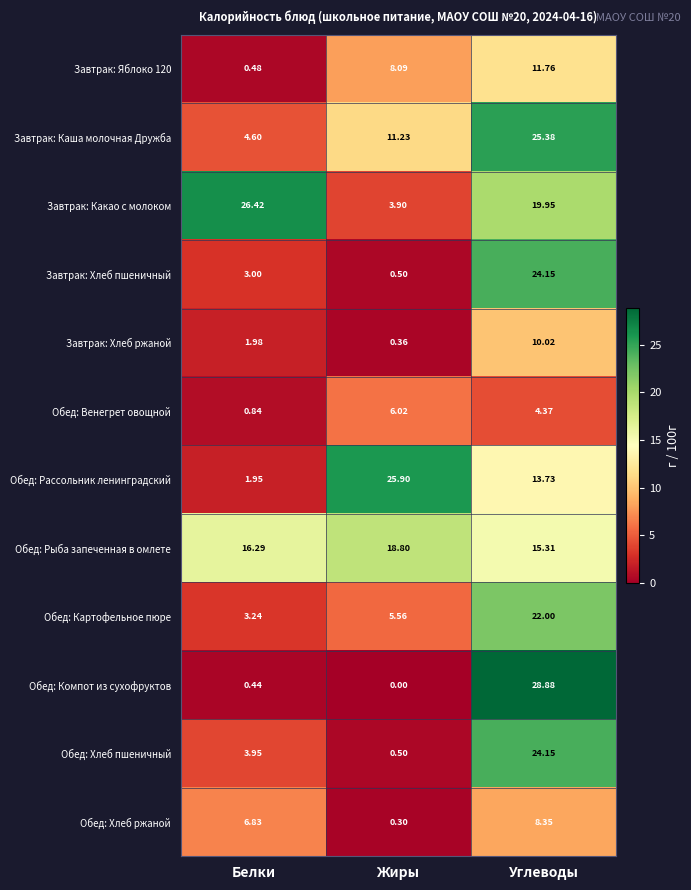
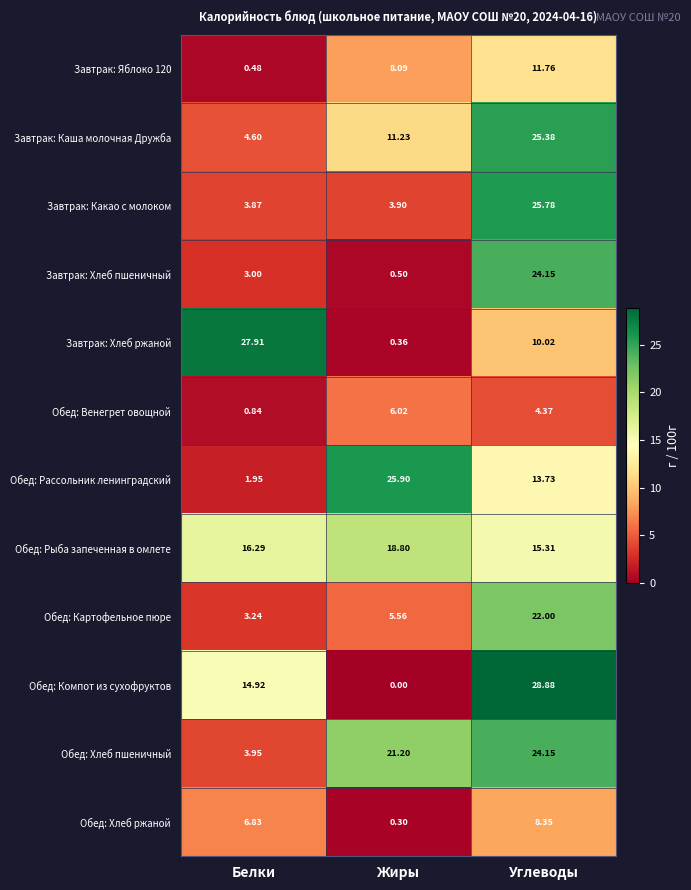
  {
    "Завтрак: Яблоко 120": {
      "Белки": 0.48,
      "Жиры": 8.09,
      "Углеводы": 11.76
    },
    "Завтрак: Каша молочная Дружба": {
      "Белки": 4.60,
      "Жиры": 11.23,
      "Углеводы": 25.38
    },
    "Завтрак: Какао с молоком": {
-     "Белки": 26.42,
+     "Белки": 3.87,
      "Жиры": 3.90,
-     "Углеводы": 19.95
+     "Углеводы": 25.78
    },
    "Завтрак: Хлеб пшеничный": {
      "Белки": 3.00,
      "Жиры": 0.50,
      "Углеводы": 24.15
    },
    "Завтрак: Хлеб ржаной": {
-     "Белки": 1.98,
+     "Белки": 27.91,
      "Жиры": 0.36,
      "Углеводы": 10.02
    },
    "Обед: Венегрет овощной": {
      "Белки": 0.84,
      "Жиры": 6.02,
      "Углеводы": 4.37
    },
    "Обед: Рассольник ленинградский": {
      "Белки": 1.95,
      "Жиры": 25.90,
      "Углеводы": 13.73
    },
    "Обед: Рыба запеченная в омлете": {
      "Белки": 16.29,
      "Жиры": 18.80,
      "Углеводы": 15.31
    },
    "Обед: Картофельное пюре": {
      "Белки": 3.24,
      "Жиры": 5.56,
      "Углеводы": 22.00
    },
    "Обед: Компот из сухофруктов": {
-     "Белки": 0.44,
+     "Белки": 14.92,
      "Жиры": 0.00,
      "Углеводы": 28.88
    },
    "Обед: Хлеб пшеничный": {
      "Белки": 3.95,
-     "Жиры": 0.50,
+     "Жиры": 21.20,
      "Углеводы": 24.15
    },
    "Обед: Хлеб ржаной": {
      "Белки": 6.83,
      "Жиры": 0.30,
      "Углеводы": 8.35
    }
  }
